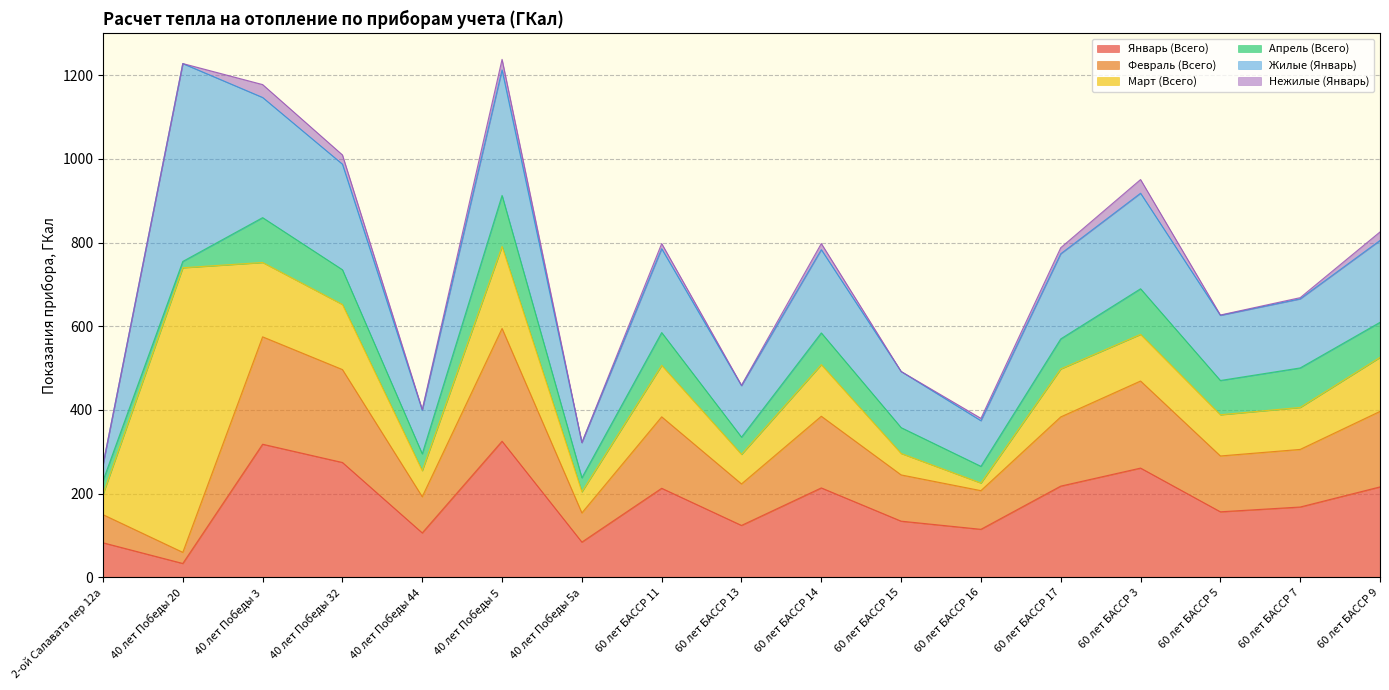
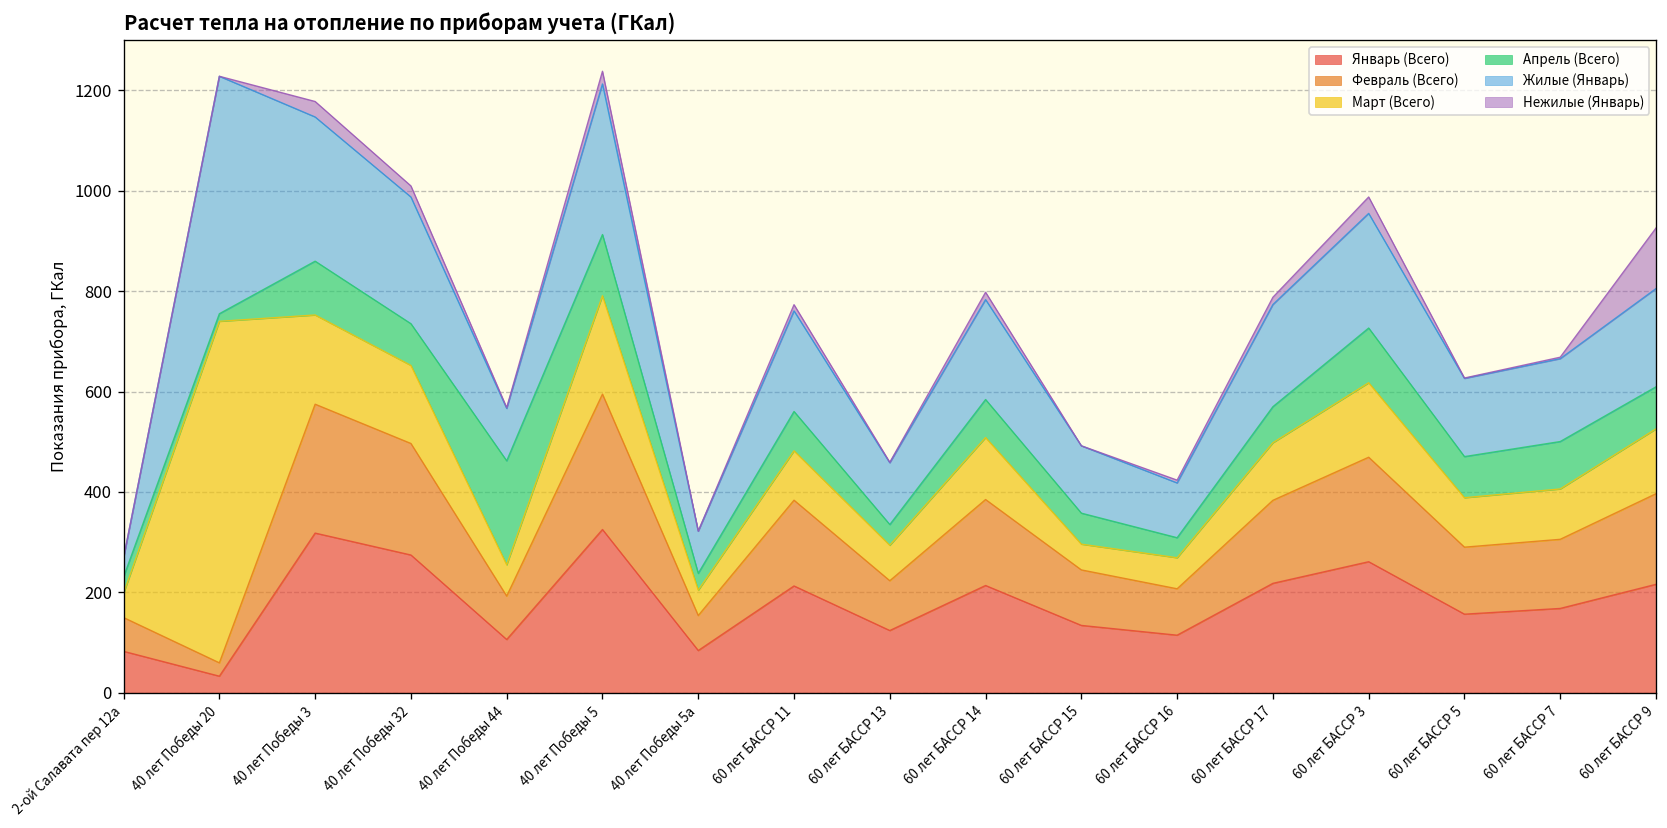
  {
    "Март (Всего)": {
      "2-ой Салавата пер 12а": 50,
      "40 лет Победы 20": 680,
      "40 лет Победы 3": 180,
      "40 лет Победы 32": 160,
      "40 лет Победы 44": 60,
      "40 лет Победы 5": 200,
      "40 лет Победы 5а": 50,
-     "60 лет БАССР 11": 120,
+     "60 лет БАССР 11": 100,
      "60 лет БАССР 13": 70,
      "60 лет БАССР 14": 120,
      "60 лет БАССР 15": 50,
-     "60 лет БАССР 16": 20,
+     "60 лет БАССР 16": 60,
      "60 лет БАССР 17": 110,
-     "60 лет БАССР 3": 110,
+     "60 лет БАССР 3": 150,
      "60 лет БАССР 5": 100,
      "60 лет БАССР 7": 100,
      "60 лет БАССР 9": 130
    },
    "Апрель (Всего)": {
      "2-ой Салавата пер 12а": 30,
      "40 лет Победы 20": 20,
      "40 лет Победы 3": 110,
      "40 лет Победы 32": 80,
-     "40 лет Победы 44": 40,
+     "40 лет Победы 44": 210,
      "40 лет Победы 5": 120,
      "40 лет Победы 5а": 30,
      "60 лет БАССР 11": 80,
      "60 лет БАССР 13": 40,
      "60 лет БАССР 14": 80,
      "60 лет БАССР 15": 60,
      "60 лет БАССР 16": 40,
      "60 лет БАССР 17": 70,
      "60 лет БАССР 3": 110,
      "60 лет БАССР 5": 80,
      "60 лет БАССР 7": 90,
      "60 лет БАССР 9": 80
    },
    "Жилые (Январь)": {
      "40 лет Победы 3": 290,
      "40 лет Победы 32": 250,
      "40 лет Победы 5": 300,
      "60 лет БАССР 11": 200,
      "60 лет БАССР 14": 200,
      "60 лет БАССР 17": 200,
      "60 лет БАССР 3": 230,
      "60 лет БАССР 9": 200
    },
    "Нежилые (Январь)": {
      "40 лет Победы 3": 30,
      "40 лет Победы 32": 20,
      "40 лет Победы 5": 30,
      "60 лет БАССР 11": 10,
      "60 лет БАССР 14": 10,
      "60 лет БАССР 17": 10,
      "60 лет БАССР 3": 30,
-     "60 лет БАССР 9": 20
+     "60 лет БАССР 9": 120
    }
  }
